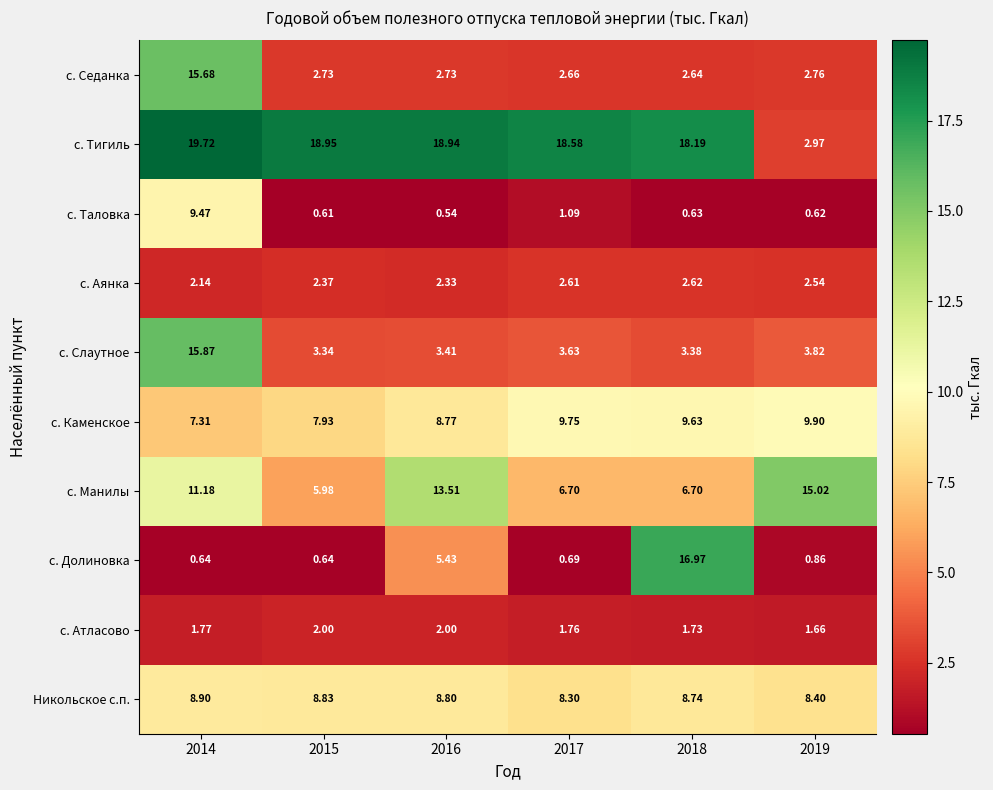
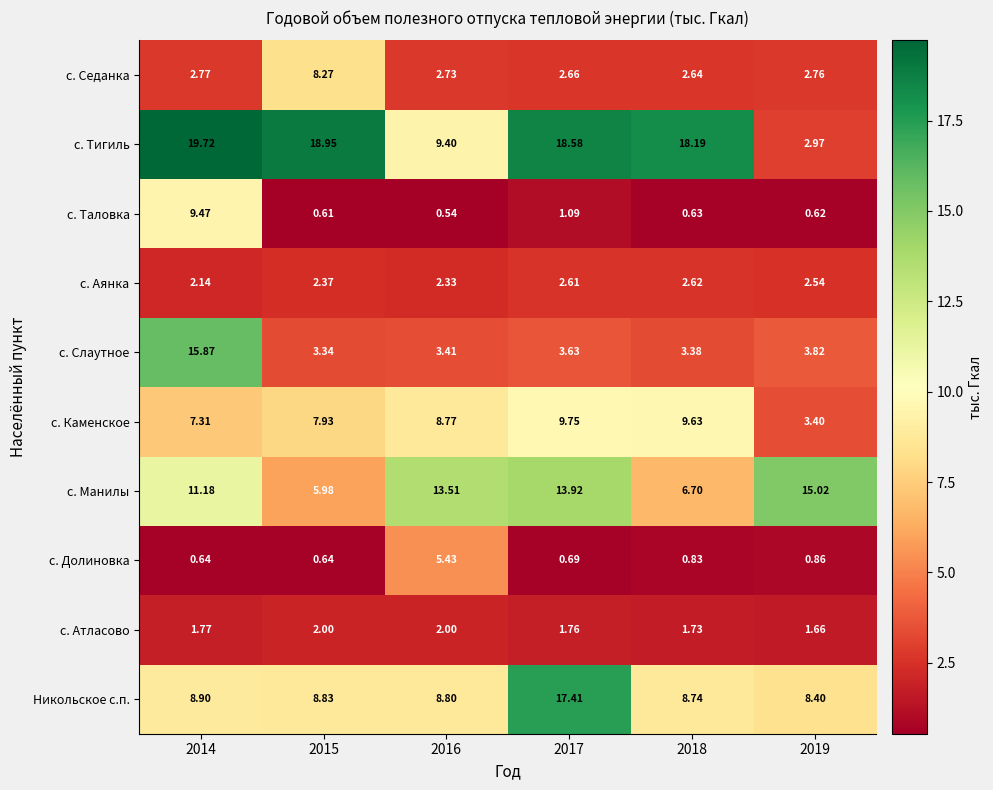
  {
    "с. Седанка": {
-     "2014": 15.68,
-     "2015": 2.73,
+     "2014": 2.77,
+     "2015": 8.27,
      "2016": 2.73,
      "2017": 2.66,
      "2018": 2.64,
      "2019": 2.76
    },
    "с. Тигиль": {
      "2014": 19.72,
      "2015": 18.95,
-     "2016": 18.94,
+     "2016": 9.40,
      "2017": 18.58,
      "2018": 18.19,
      "2019": 2.97
    },
    "с. Таловка": {
      "2014": 9.47,
      "2015": 0.61,
      "2016": 0.54,
      "2017": 1.09,
      "2018": 0.63,
      "2019": 0.62
    },
    "с. Аянка": {
      "2014": 2.14,
      "2015": 2.37,
      "2016": 2.33,
      "2017": 2.61,
      "2018": 2.62,
      "2019": 2.54
    },
    "с. Слаутное": {
      "2014": 15.87,
      "2015": 3.34,
      "2016": 3.41,
      "2017": 3.63,
      "2018": 3.38,
      "2019": 3.82
    },
    "с. Каменское": {
      "2014": 7.31,
      "2015": 7.93,
      "2016": 8.77,
      "2017": 9.75,
      "2018": 9.63,
-     "2019": 9.90
+     "2019": 3.40
    },
    "с. Манилы": {
      "2014": 11.18,
      "2015": 5.98,
      "2016": 13.51,
-     "2017": 6.70,
+     "2017": 13.92,
      "2018": 6.70,
      "2019": 15.02
    },
    "с. Долиновка": {
      "2014": 0.64,
      "2015": 0.64,
      "2016": 5.43,
      "2017": 0.69,
-     "2018": 16.97,
+     "2018": 0.83,
      "2019": 0.86
    },
    "с. Атласово": {
      "2014": 1.77,
      "2015": 2.00,
      "2016": 2.00,
      "2017": 1.76,
      "2018": 1.73,
      "2019": 1.66
    },
    "Никольское с.п.": {
      "2014": 8.90,
      "2015": 8.83,
      "2016": 8.80,
-     "2017": 8.30,
+     "2017": 17.41,
      "2018": 8.74,
      "2019": 8.40
    }
  }
